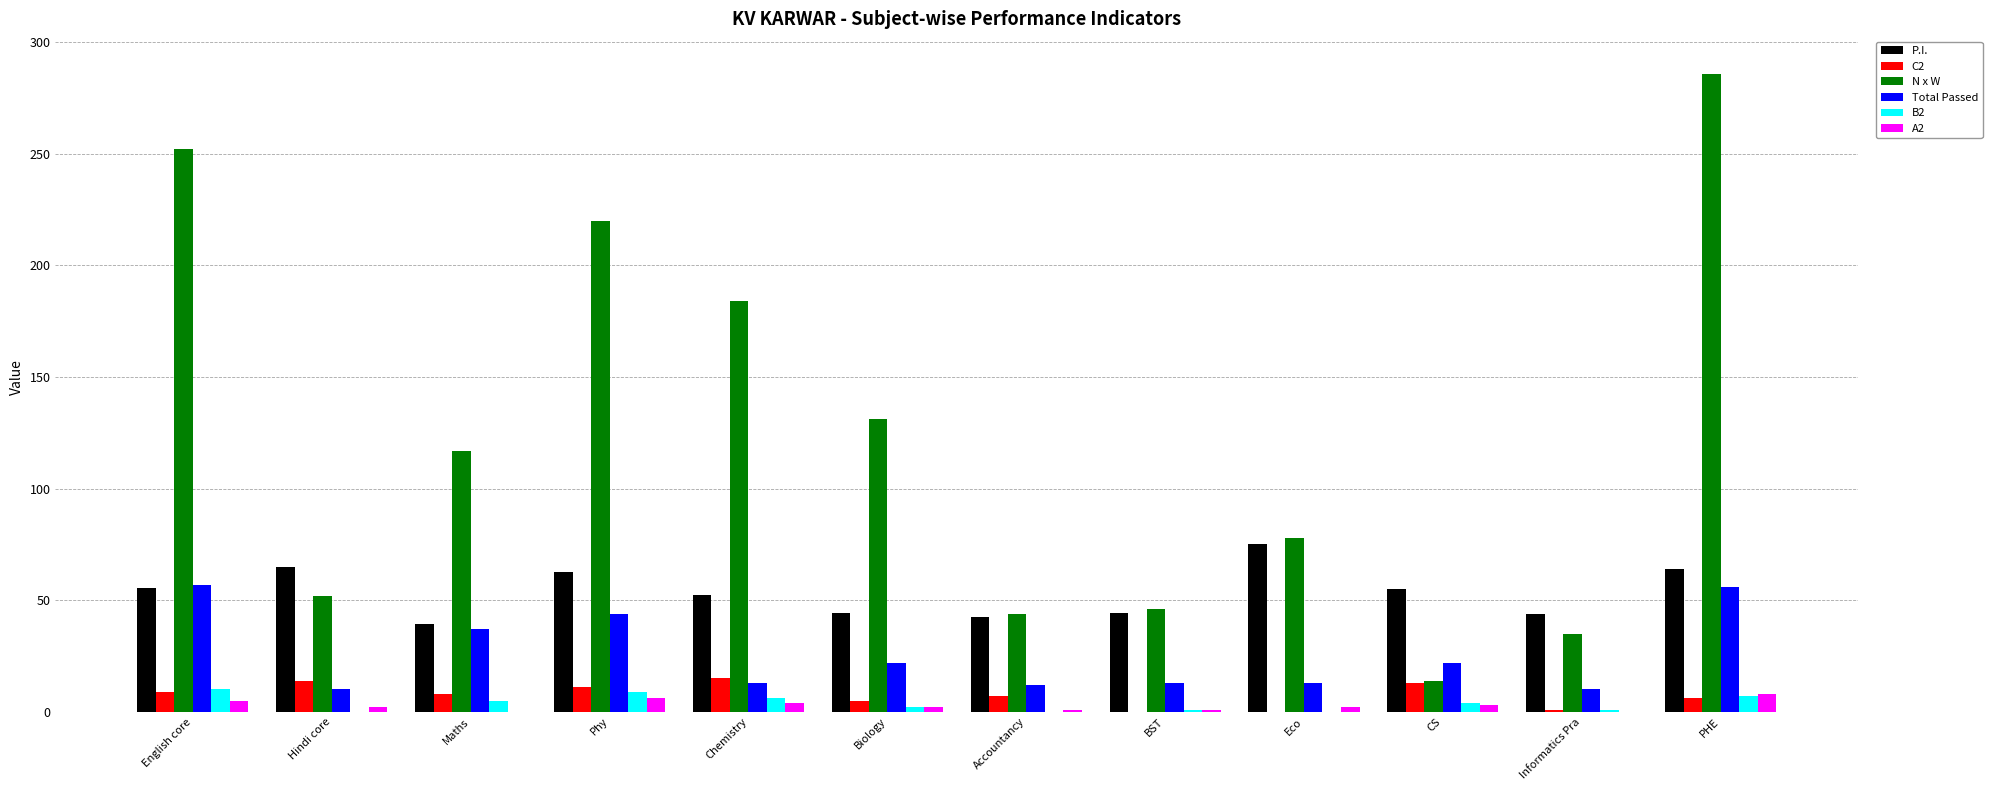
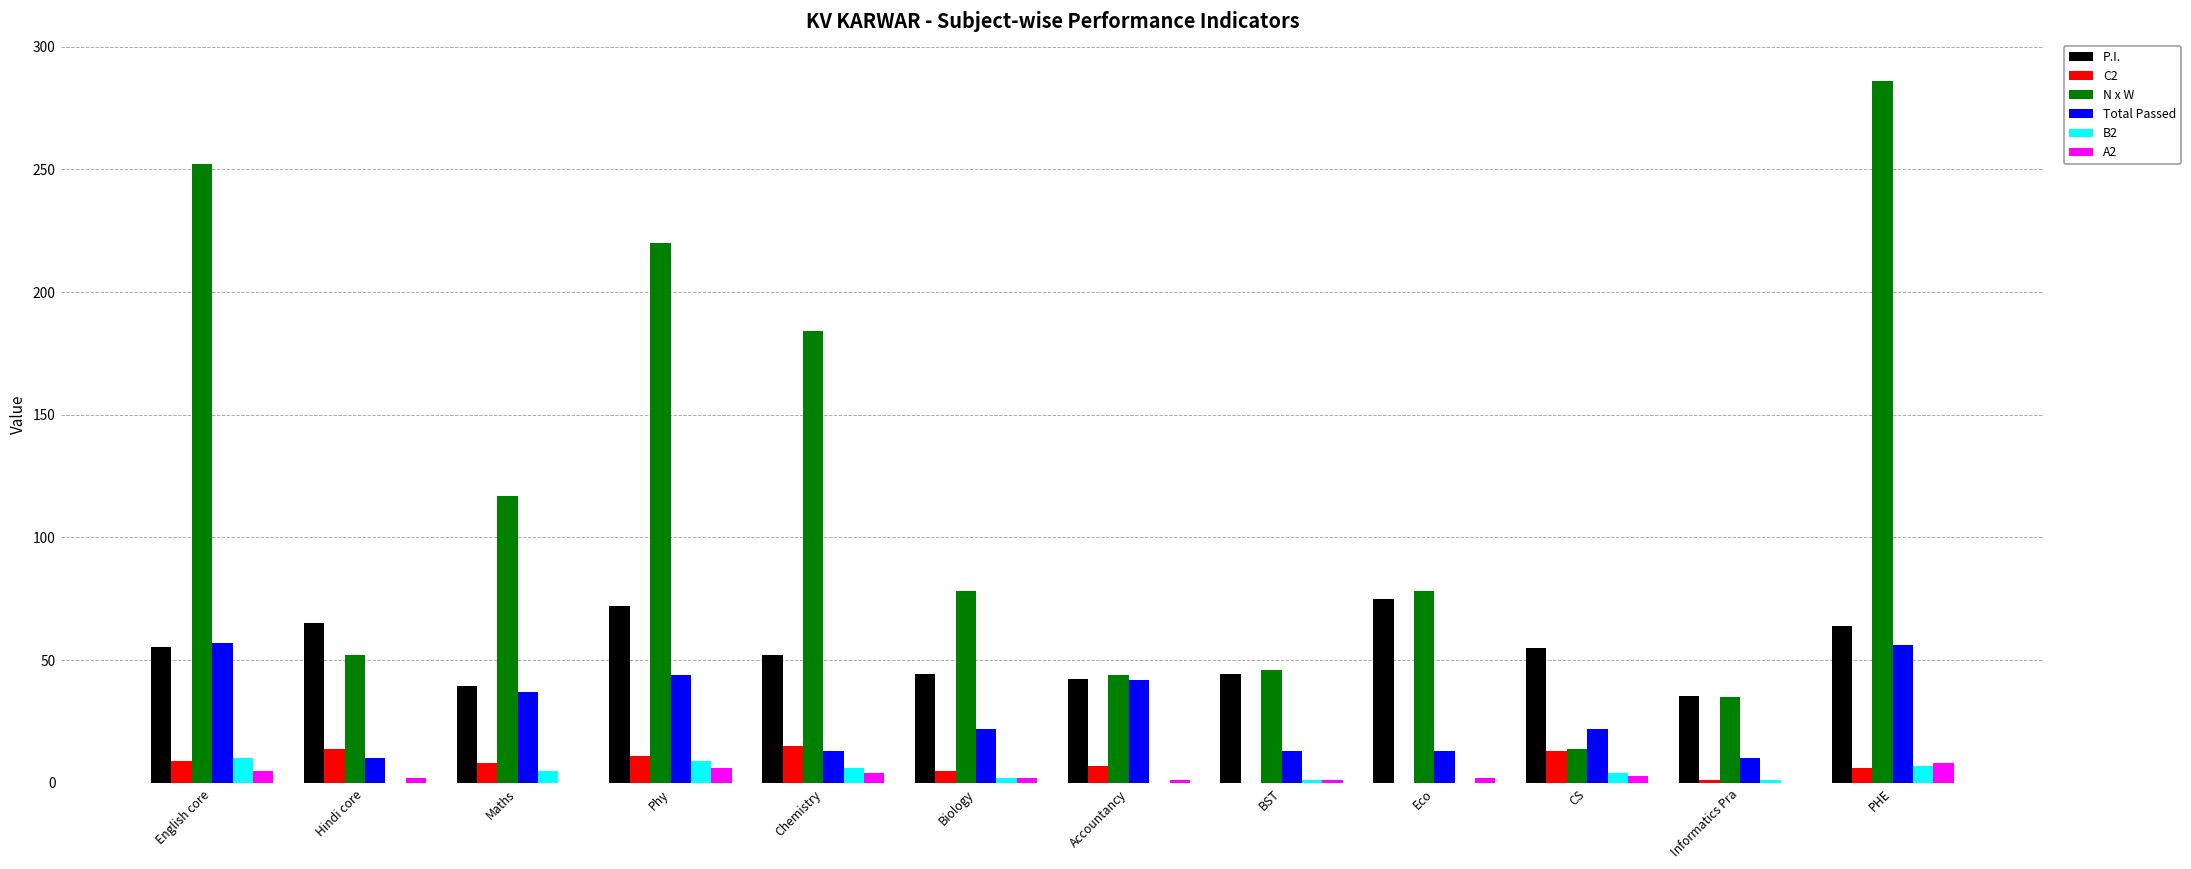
  {
    "P.I.": {
      "English core": 55,
      "Hindi core": 65,
      "Maths": 40,
-     "Phy": 63,
+     "Phy": 72,
      "Chemistry": 52,
      "Biology": 44,
      "Accountancy": 42,
      "BST": 44,
      "Eco": 75,
      "CS": 55,
-     "Informatics Pra": 44,
+     "Informatics Pra": 35,
      "PHE": 64
    },
    "C2": {
      "English core": 9,
      "Hindi core": 14,
      "Maths": 8,
      "Phy": 11,
      "Chemistry": 15,
      "Biology": 5,
      "Accountancy": 7,
      "BST": 0,
      "Eco": 0,
      "CS": 13,
      "PHE": 6
    },
    "N x W": {
      "English core": 252,
      "Hindi core": 52,
      "Maths": 117,
      "Phy": 220,
      "Chemistry": 184,
-     "Biology": 131,
+     "Biology": 78,
      "Accountancy": 44,
      "BST": 46,
      "Eco": 78,
      "CS": 14,
      "Informatics Pra": 35,
      "PHE": 286
    },
    "Total Passed": {
      "English core": 57,
      "Hindi core": 10,
      "Maths": 37,
      "Phy": 44,
      "Chemistry": 13,
      "Biology": 22,
-     "Accountancy": 12,
+     "Accountancy": 42,
      "BST": 13,
      "Eco": 13,
      "CS": 22,
      "Informatics Pra": 10,
      "PHE": 56
    },
    "B2": {
      "English core": 10,
      "Hindi core": 0,
      "Maths": 5,
      "Phy": 9,
      "Chemistry": 6,
      "Biology": 2,
      "Accountancy": 0,
      "Eco": 0,
      "CS": 4,
      "PHE": 7
    },
    "A2": {
      "English core": 5,
      "Hindi core": 2,
      "Maths": 0,
      "Phy": 6,
      "Chemistry": 4,
      "Biology": 2,
      "Eco": 2,
      "CS": 3,
      "Informatics Pra": 0,
      "PHE": 8
    }
  }
